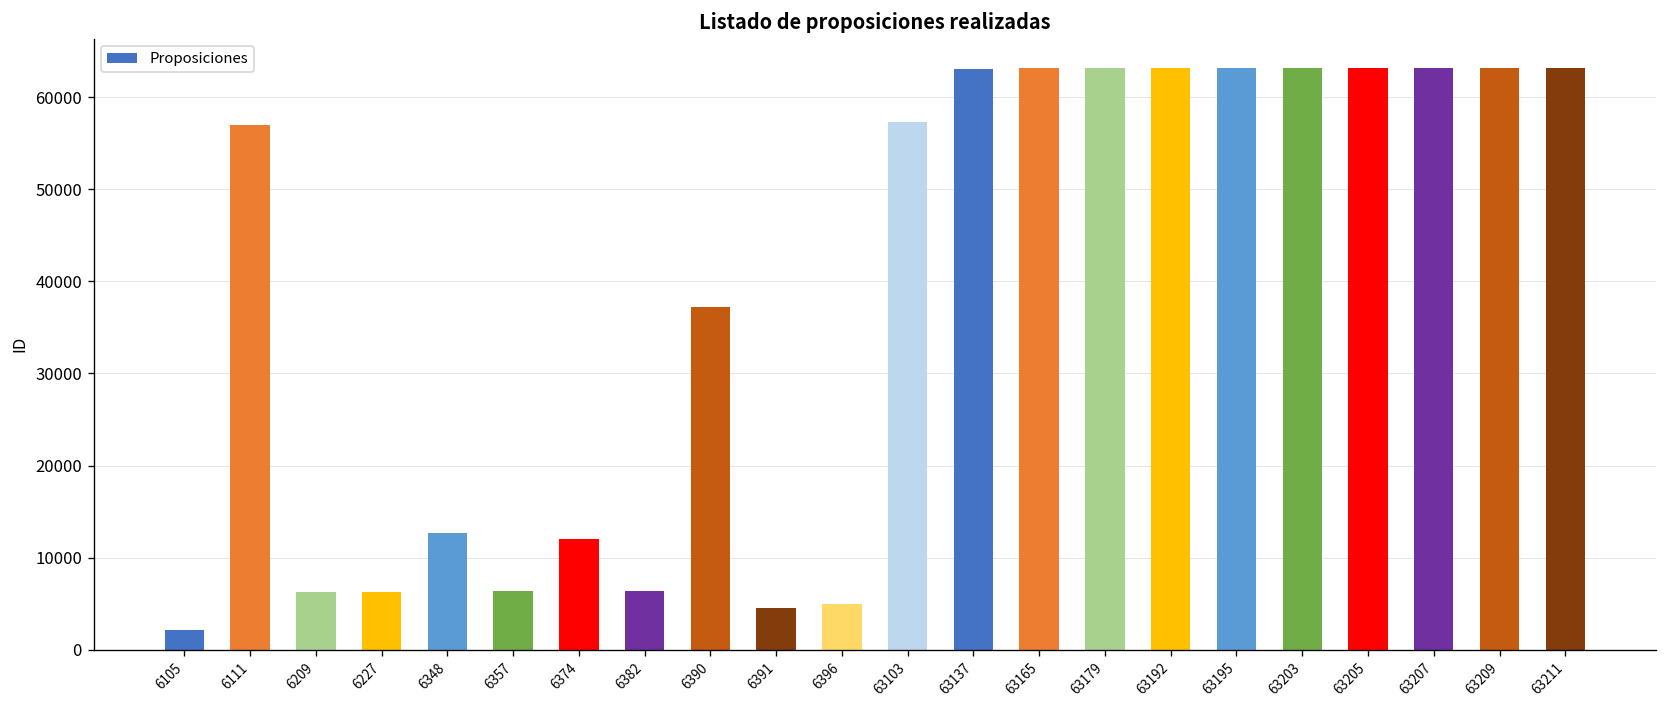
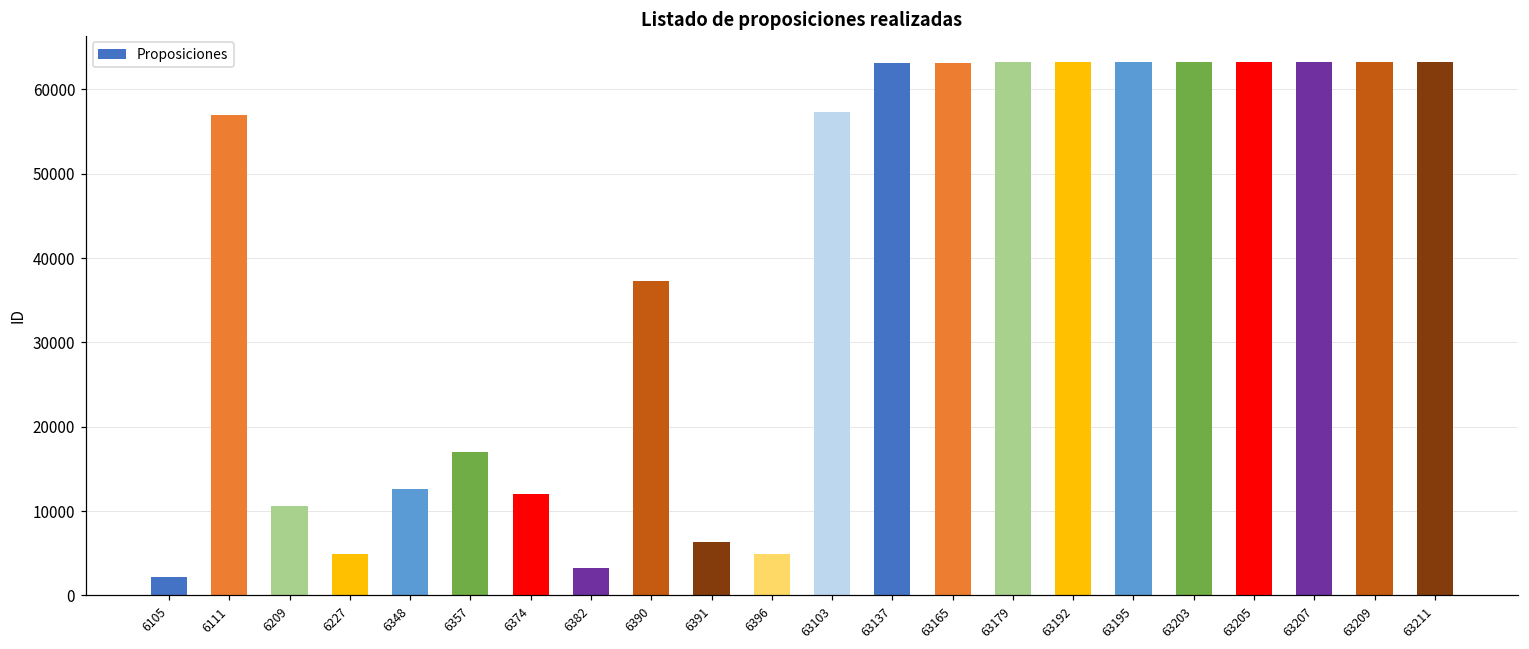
  {
    "6105": 2000,
    "6111": 57000,
-   "6209": 6000,
-   "6227": 6000,
+   "6209": 11000,
+   "6227": 5000,
    "6348": 13000,
-   "6357": 6000,
+   "6357": 17000,
    "6374": 12000,
-   "6382": 6000,
+   "6382": 3000,
    "6390": 37000,
-   "6391": 5000,
+   "6391": 6000,
    "6396": 5000,
    "63103": 57000,
    "63137": 63000,
    "63165": 63000,
    "63179": 63000,
    "63192": 63000,
    "63195": 63000,
    "63203": 63000,
    "63205": 63000,
    "63207": 63000,
    "63209": 63000,
    "63211": 63000
  }
